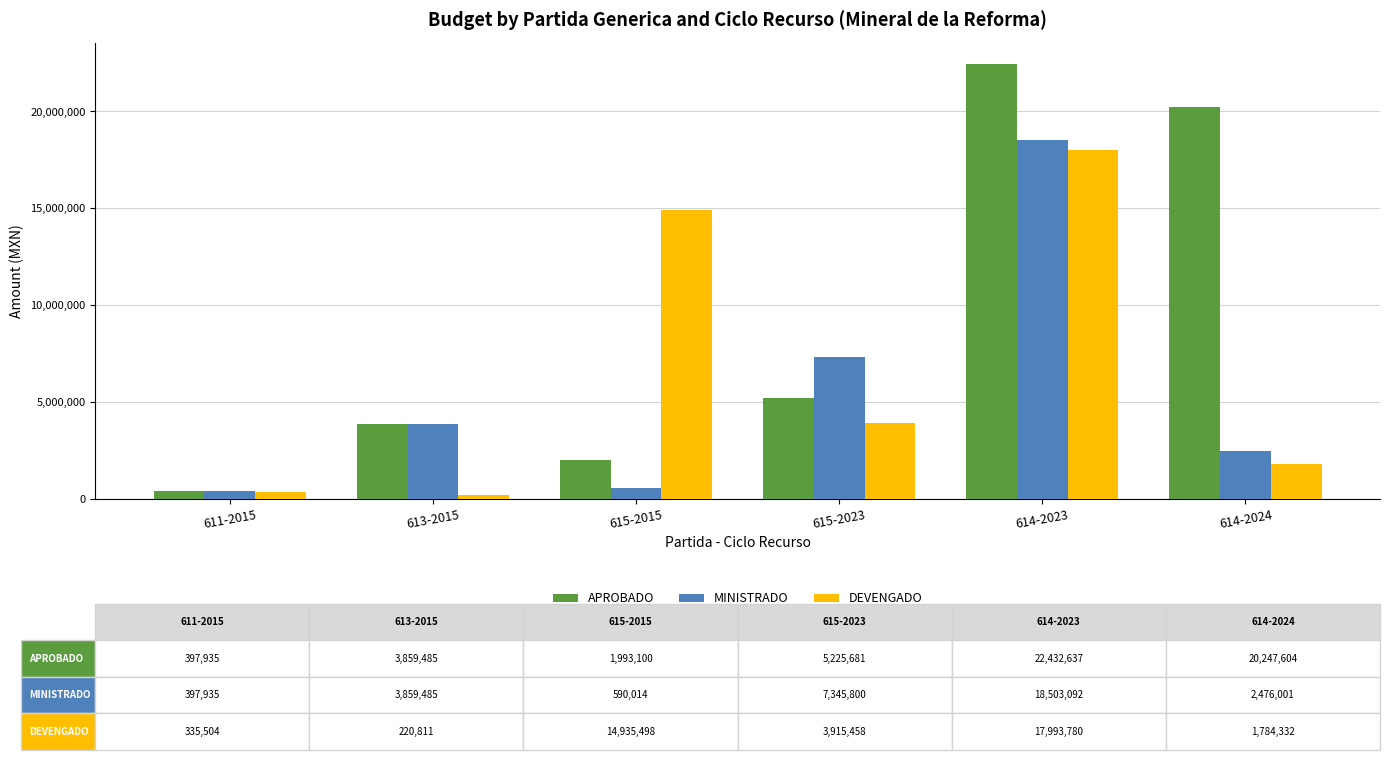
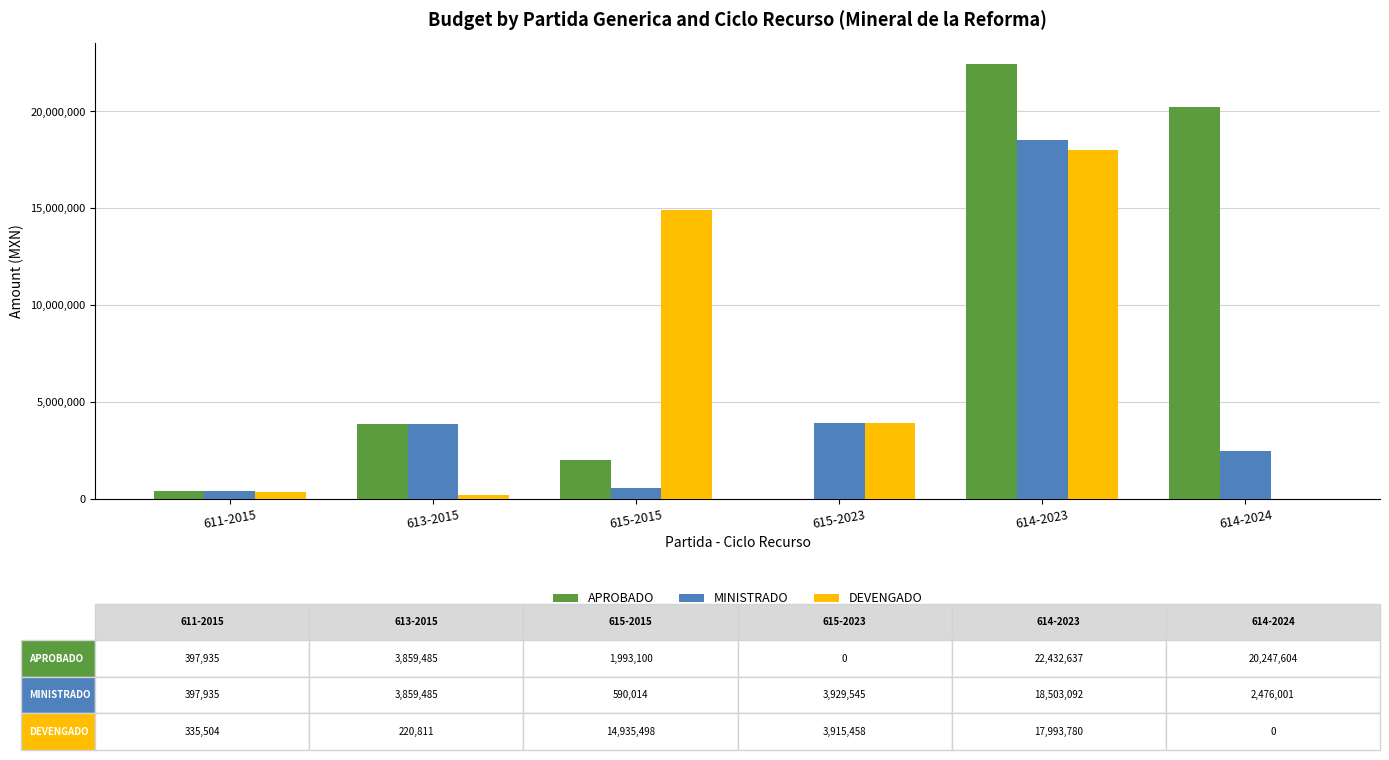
  {
    "APROBADO": {
-     "615-2023": "5,225,681"
+     "615-2023": "0"
    },
    "MINISTRADO": {
-     "615-2023": "7,345,800"
+     "615-2023": "3,929,545"
    },
    "DEVENGADO": {
-     "614-2024": "1,784,332"
+     "614-2024": "0"
    }
  }
